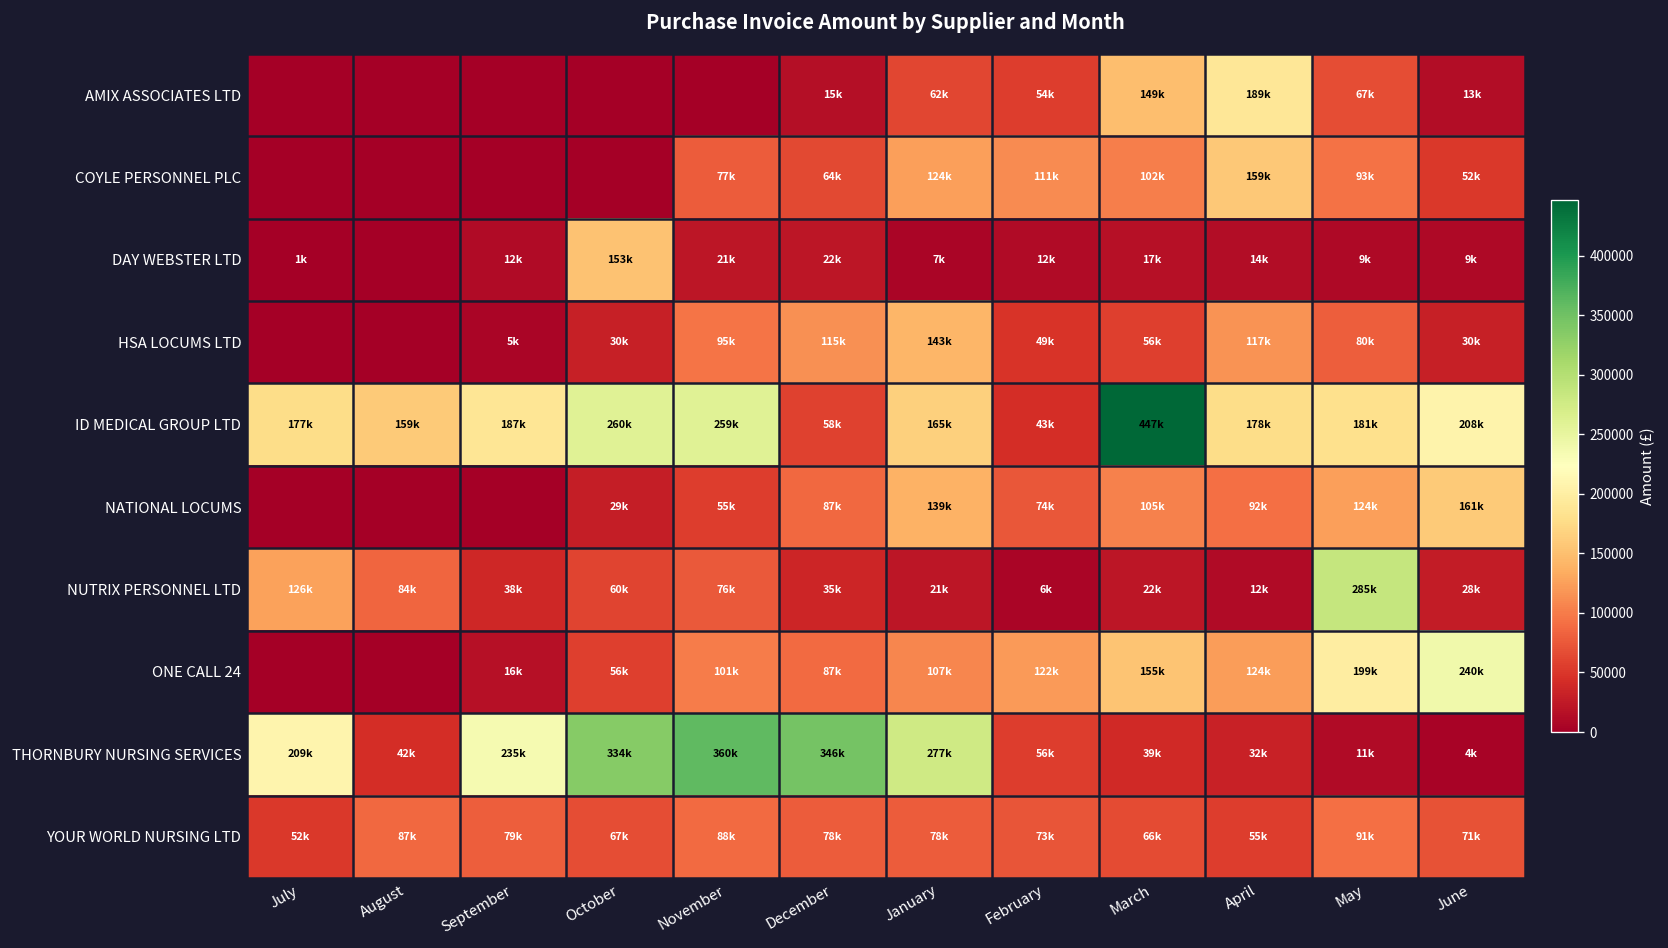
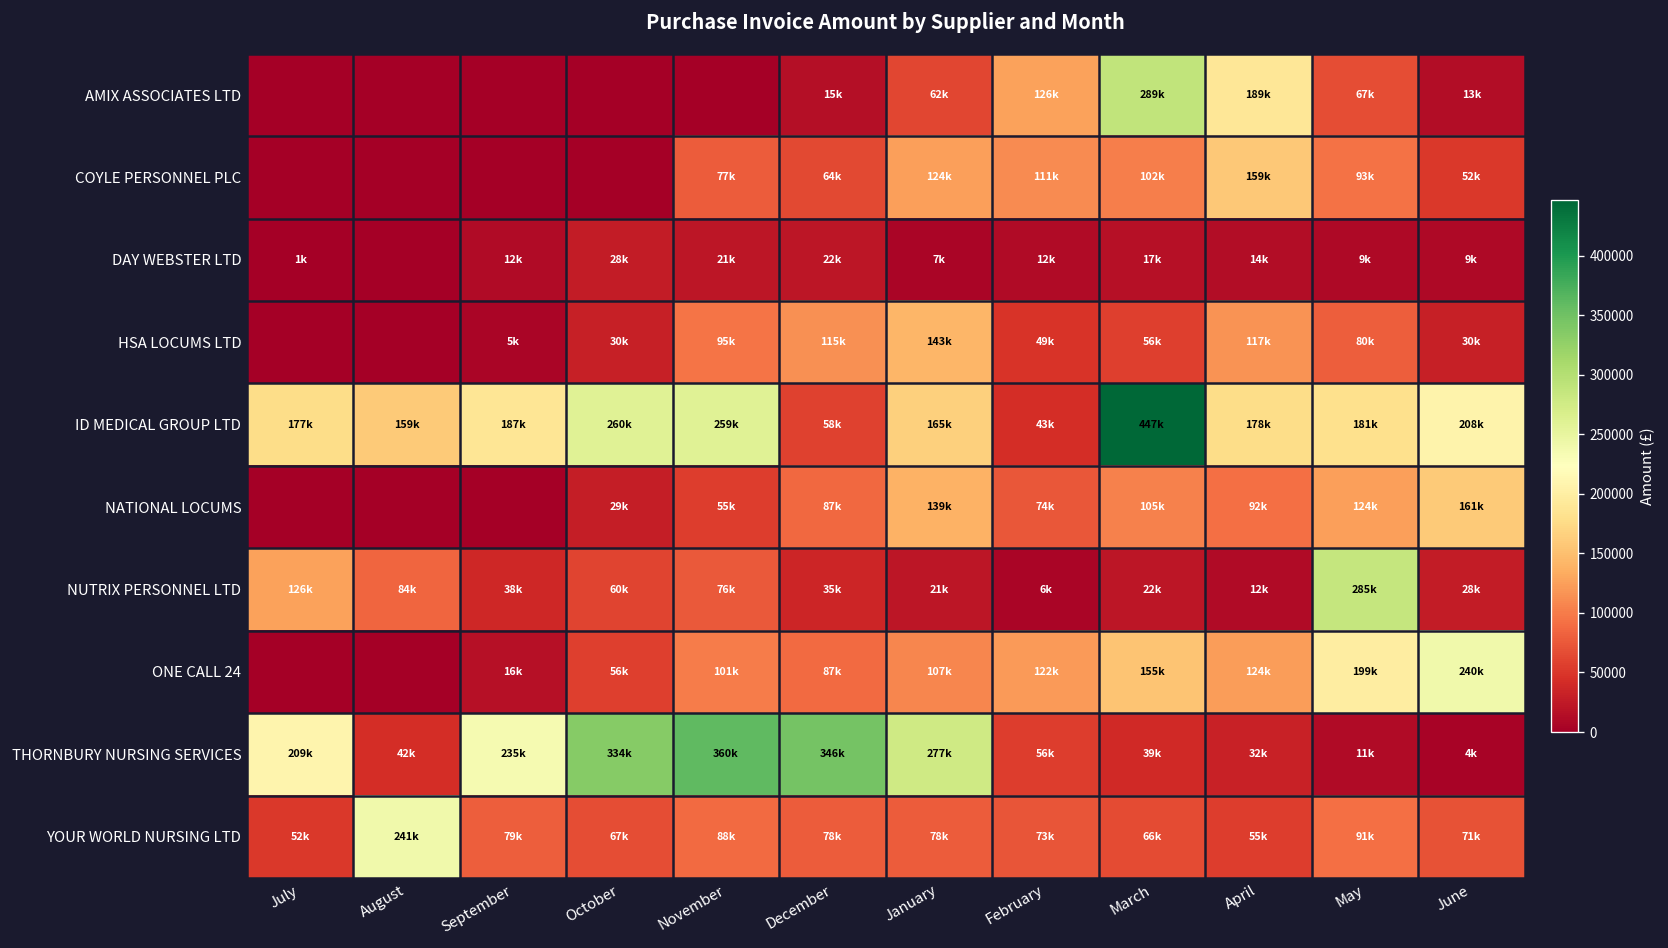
  {
    "AMIX ASSOCIATES LTD": {
      "December": "15k",
      "January": "62k",
-     "February": "54k",
-     "March": "149k",
+     "February": "126k",
+     "March": "289k",
      "April": "189k",
      "May": "67k",
      "June": "13k"
    },
    "COYLE PERSONNEL PLC": {
      "November": "77k",
      "December": "64k",
      "January": "124k",
      "February": "111k",
      "March": "102k",
      "April": "159k",
      "May": "93k",
      "June": "52k"
    },
    "DAY WEBSTER LTD": {
      "July": "1k",
      "September": "12k",
-     "October": "153k",
+     "October": "28k",
      "November": "21k",
      "December": "22k",
      "January": "7k",
      "February": "12k",
      "March": "17k",
      "April": "14k",
      "May": "9k",
      "June": "9k"
    },
    "HSA LOCUMS LTD": {
      "September": "5k",
      "October": "30k",
      "November": "95k",
      "December": "115k",
      "January": "143k",
      "February": "49k",
      "March": "56k",
      "April": "117k",
      "May": "80k",
      "June": "30k"
    },
    "ID MEDICAL GROUP LTD": {
      "July": "177k",
      "August": "159k",
      "September": "187k",
      "October": "260k",
      "November": "259k",
      "December": "58k",
      "January": "165k",
      "February": "43k",
      "March": "447k",
      "April": "178k",
      "May": "181k",
      "June": "208k"
    },
    "NATIONAL LOCUMS": {
      "October": "29k",
      "November": "55k",
      "December": "87k",
      "January": "139k",
      "February": "74k",
      "March": "105k",
      "April": "92k",
      "May": "124k",
      "June": "161k"
    },
    "NUTRIX PERSONNEL LTD": {
      "July": "126k",
      "August": "84k",
      "September": "38k",
      "October": "60k",
      "November": "76k",
      "December": "35k",
      "January": "21k",
      "February": "6k",
      "March": "22k",
      "April": "12k",
      "May": "285k",
      "June": "28k"
    },
    "ONE CALL 24": {
      "September": "16k",
      "October": "56k",
      "November": "101k",
      "December": "87k",
      "January": "107k",
      "February": "122k",
      "March": "155k",
      "April": "124k",
      "May": "199k",
      "June": "240k"
    },
    "THORNBURY NURSING SERVICES": {
      "July": "209k",
      "August": "42k",
      "September": "235k",
      "October": "334k",
      "November": "360k",
      "December": "346k",
      "January": "277k",
      "February": "56k",
      "March": "39k",
      "April": "32k",
      "May": "11k",
      "June": "4k"
    },
    "YOUR WORLD NURSING LTD": {
      "July": "52k",
-     "August": "87k",
+     "August": "241k",
      "September": "79k",
      "October": "67k",
      "November": "88k",
      "December": "78k",
      "January": "78k",
      "February": "73k",
      "March": "66k",
      "April": "55k",
      "May": "91k",
      "June": "71k"
    }
  }
